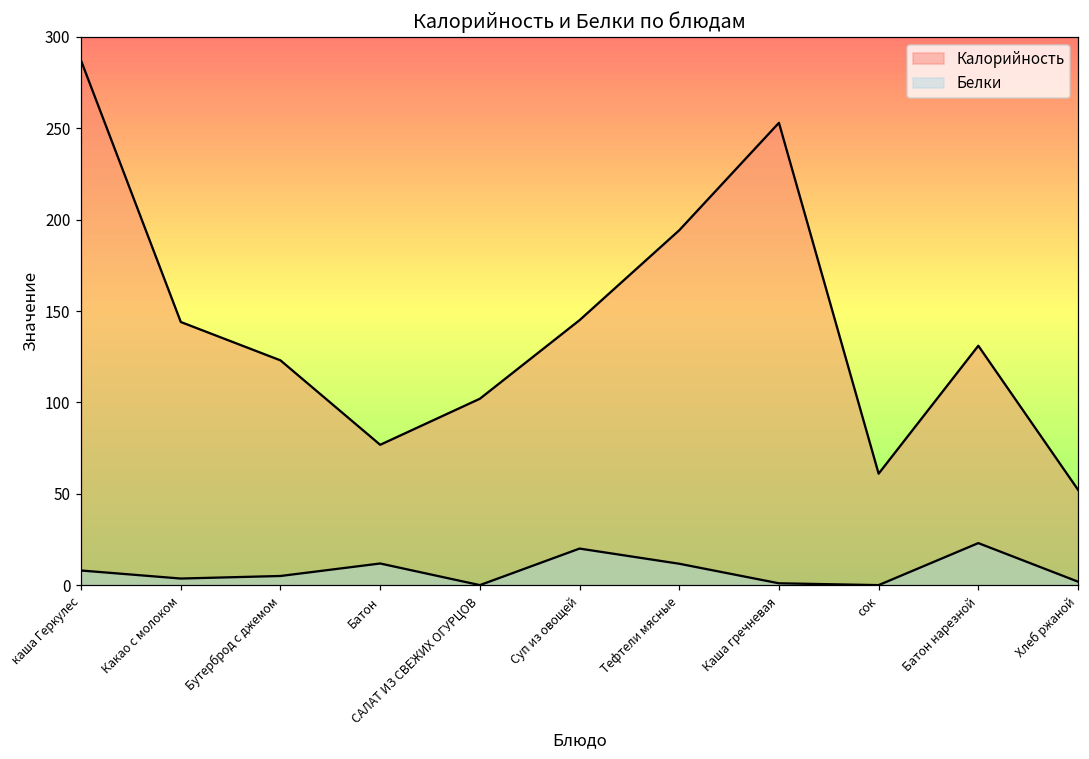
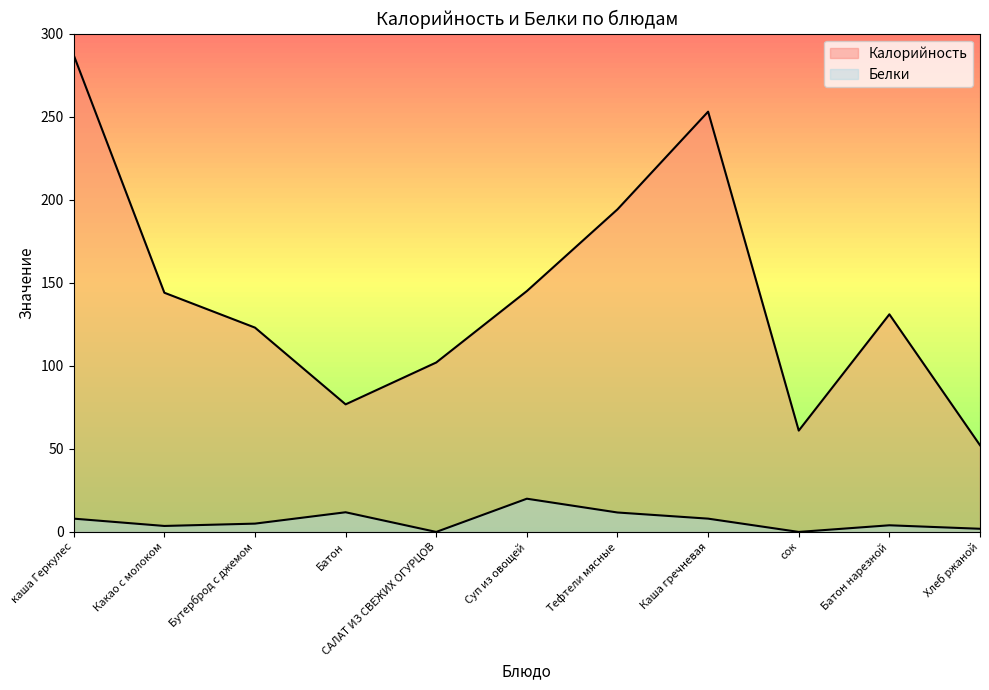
  {
    "Калорийность": {
      "каша Геркулес": 287,
      "Какао с молоком": 144,
      "Бутерброд с джемом": 123,
      "Батон": 77,
      "САЛАТ ИЗ СВЕЖИХ ОГУРЦОВ": 102,
      "Суп из овощей": 145,
      "Тефтели мясные": 194,
      "Каша гречневая": 253,
      "сок": 61,
      "Батон нарезной": 131,
      "Хлеб ржаной": 52
    },
    "Белки": {
      "каша Геркулес": 8,
      "Какао с молоком": 4,
      "Бутерброд с джемом": 5,
      "Батон": 12,
      "САЛАТ ИЗ СВЕЖИХ ОГУРЦОВ": 0,
      "Суп из овощей": 20,
      "Тефтели мясные": 12,
-     "Каша гречневая": 1,
+     "Каша гречневая": 8,
      "сок": 0,
-     "Батон нарезной": 23,
+     "Батон нарезной": 4,
      "Хлеб ржаной": 2
    }
  }
